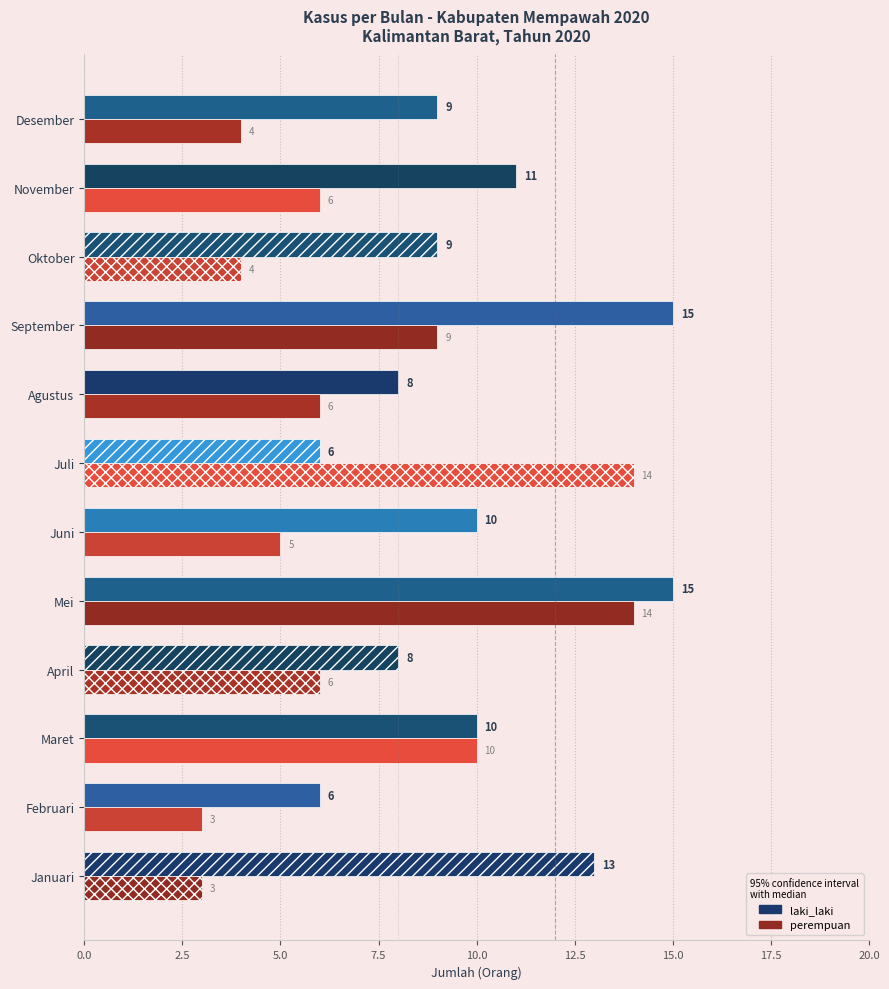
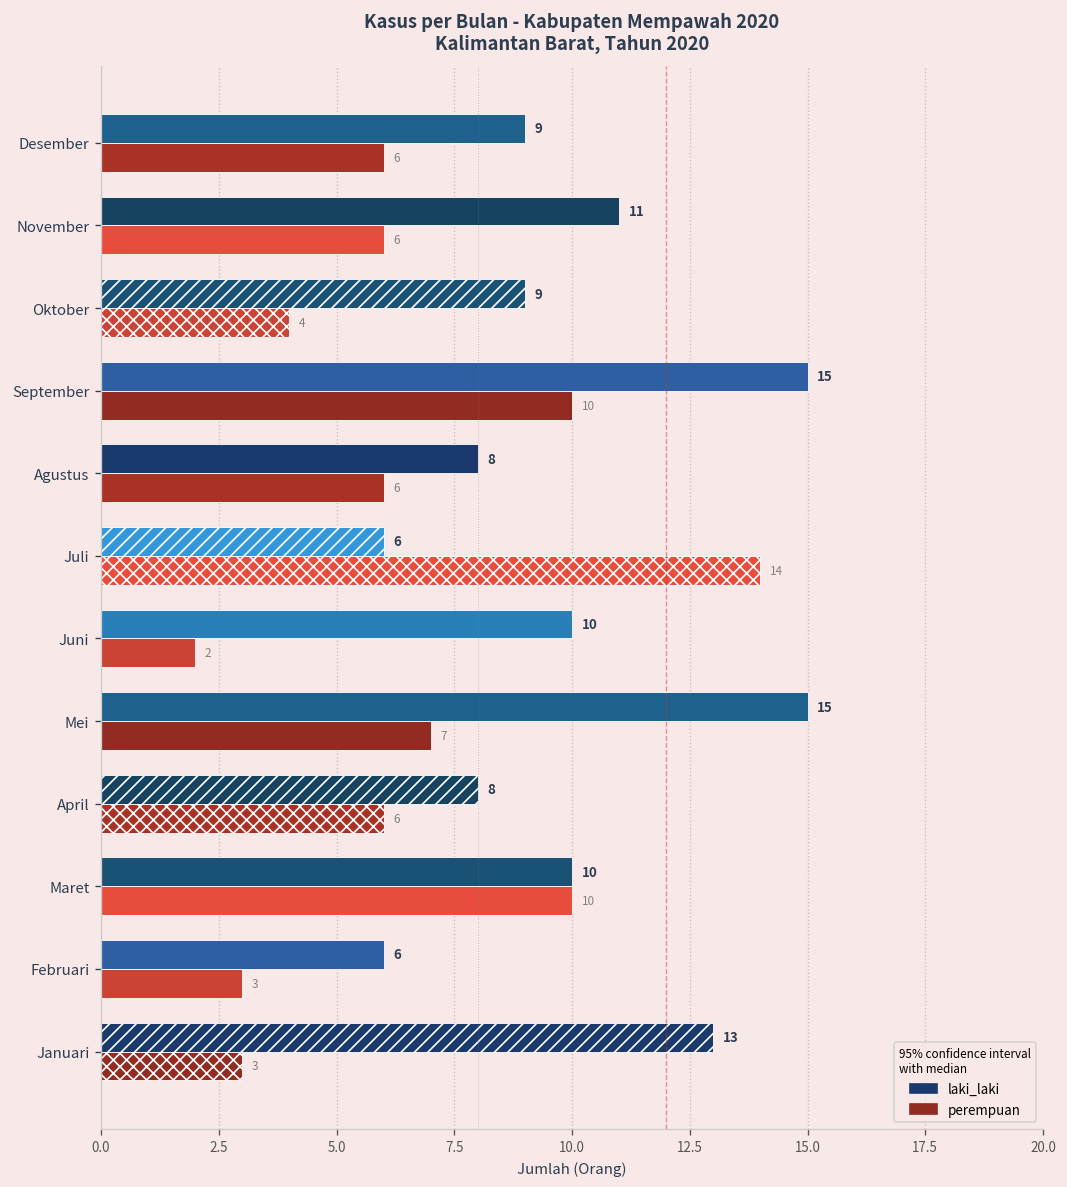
  {
    "laki_laki": {
      "Desember": 9,
      "November": 11,
      "Oktober": 9,
      "September": 15,
      "Agustus": 8,
      "Juli": 6,
      "Juni": 10,
      "Mei": 15,
      "April": 8,
      "Maret": 10,
      "Februari": 6,
      "Januari": 13
    },
    "perempuan": {
-     "Desember": 4,
+     "Desember": 6,
      "November": 6,
      "Oktober": 4,
-     "September": 9,
+     "September": 10,
      "Agustus": 6,
      "Juli": 14,
-     "Juni": 5,
-     "Mei": 14,
+     "Juni": 2,
+     "Mei": 7,
      "April": 6,
      "Maret": 10,
      "Februari": 3,
      "Januari": 3
    }
  }
